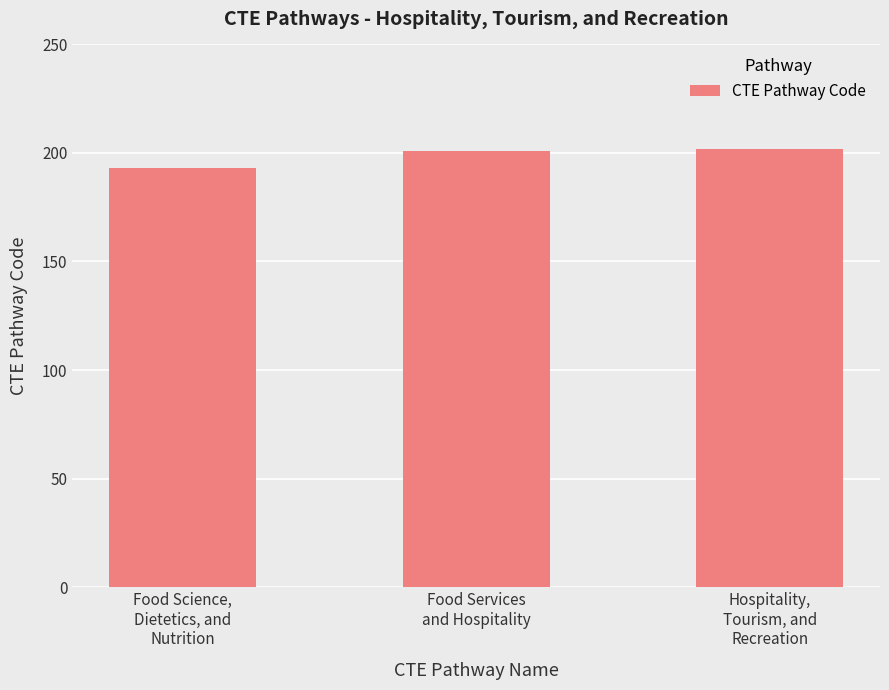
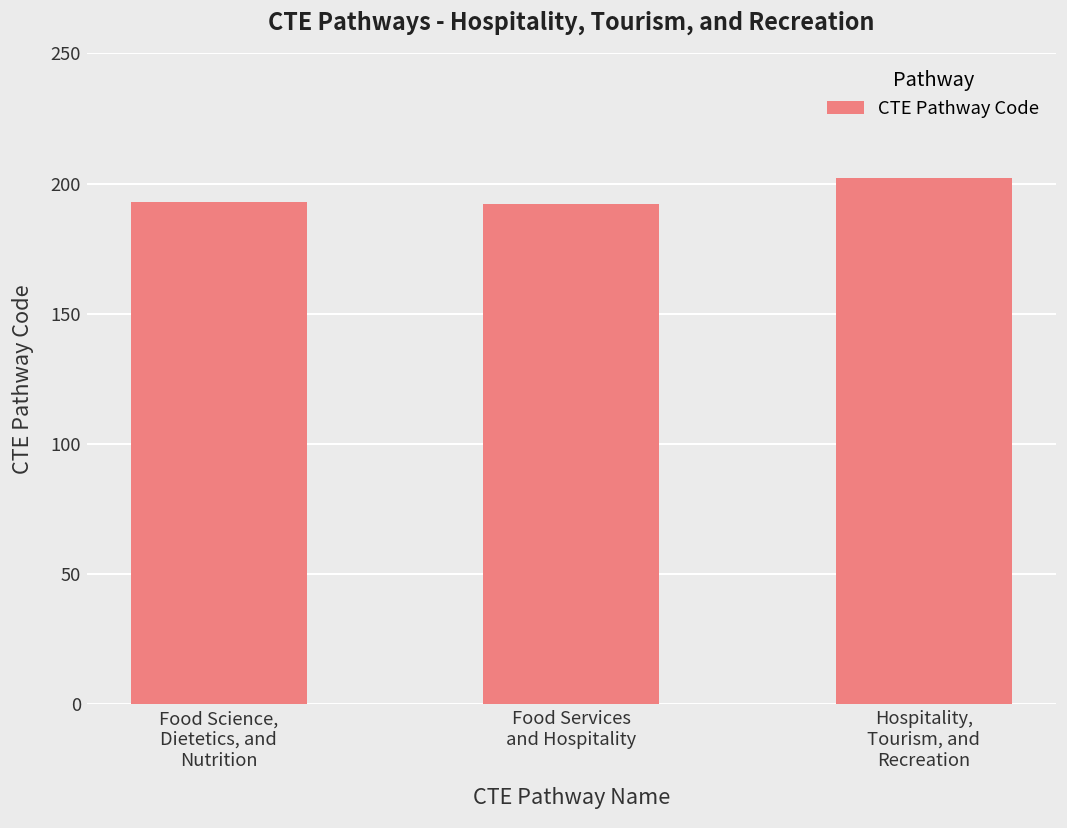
  {
    "Food Science, Dietetics, and Nutrition": 193,
-   "Food Services and Hospitality": 201,
+   "Food Services and Hospitality": 192,
    "Hospitality, Tourism, and Recreation": 202
  }
